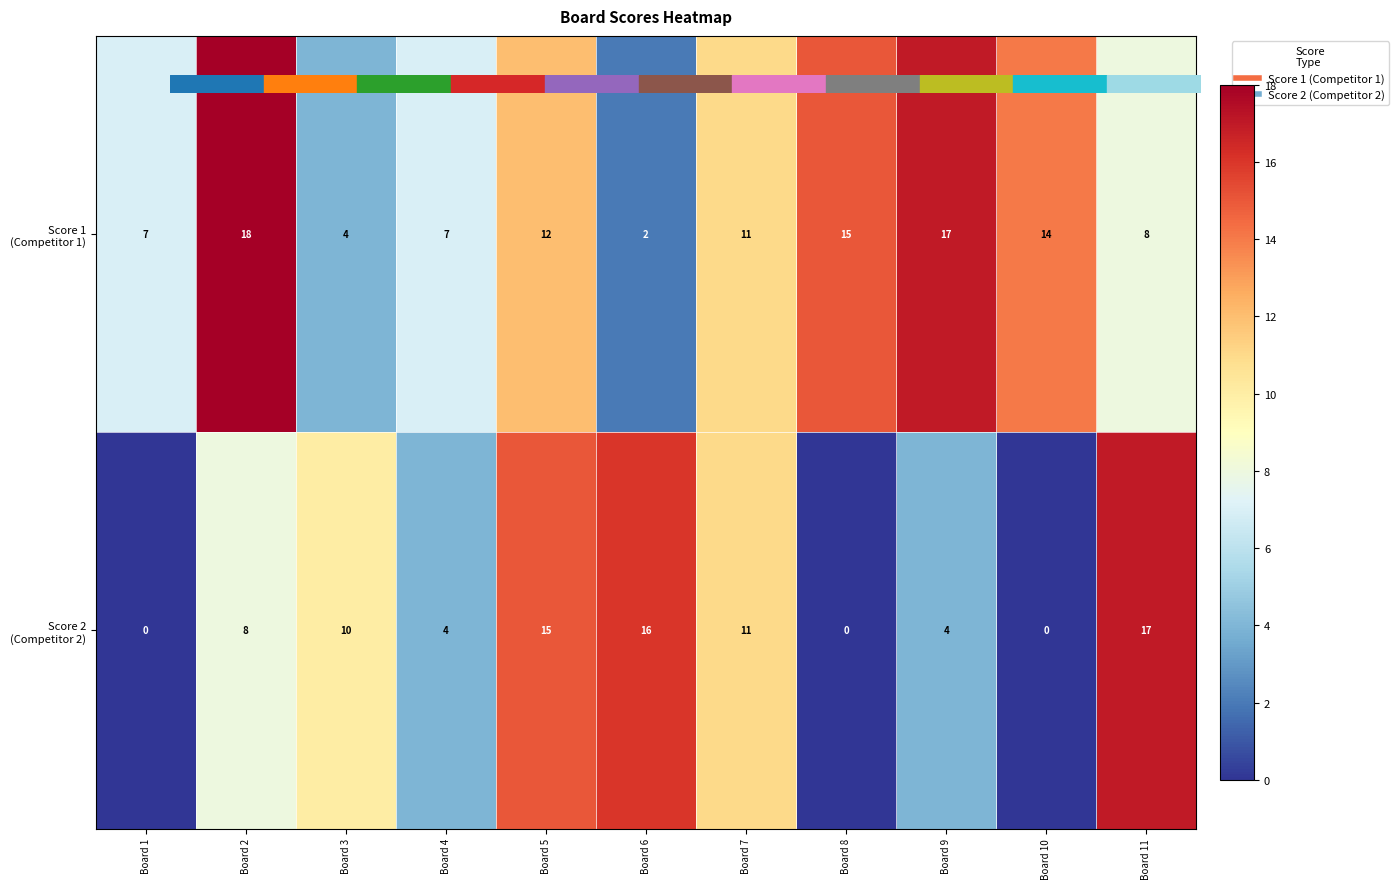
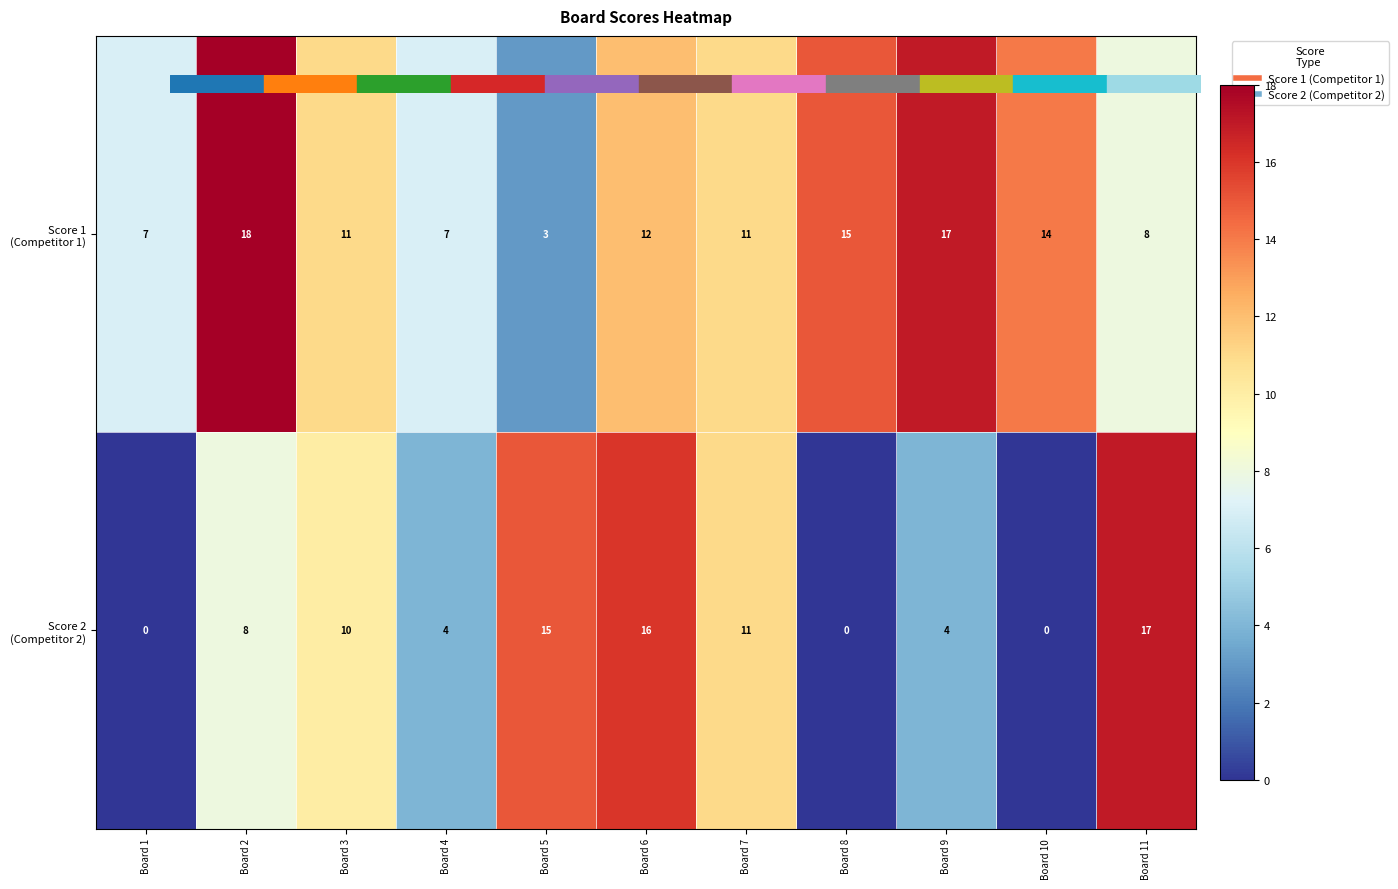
  {
    "Score 1 (Competitor 1)": {
      "Board 1": 7,
      "Board 2": 18,
-     "Board 3": 4,
+     "Board 3": 11,
      "Board 4": 7,
-     "Board 5": 12,
-     "Board 6": 2,
+     "Board 5": 3,
+     "Board 6": 12,
      "Board 7": 11,
      "Board 8": 15,
      "Board 9": 17,
      "Board 10": 14,
      "Board 11": 8
    },
    "Score 2 (Competitor 2)": {
      "Board 1": 0,
      "Board 2": 8,
      "Board 3": 10,
      "Board 4": 4,
      "Board 5": 15,
      "Board 6": 16,
      "Board 7": 11,
      "Board 8": 0,
      "Board 9": 4,
      "Board 10": 0,
      "Board 11": 17
    }
  }
